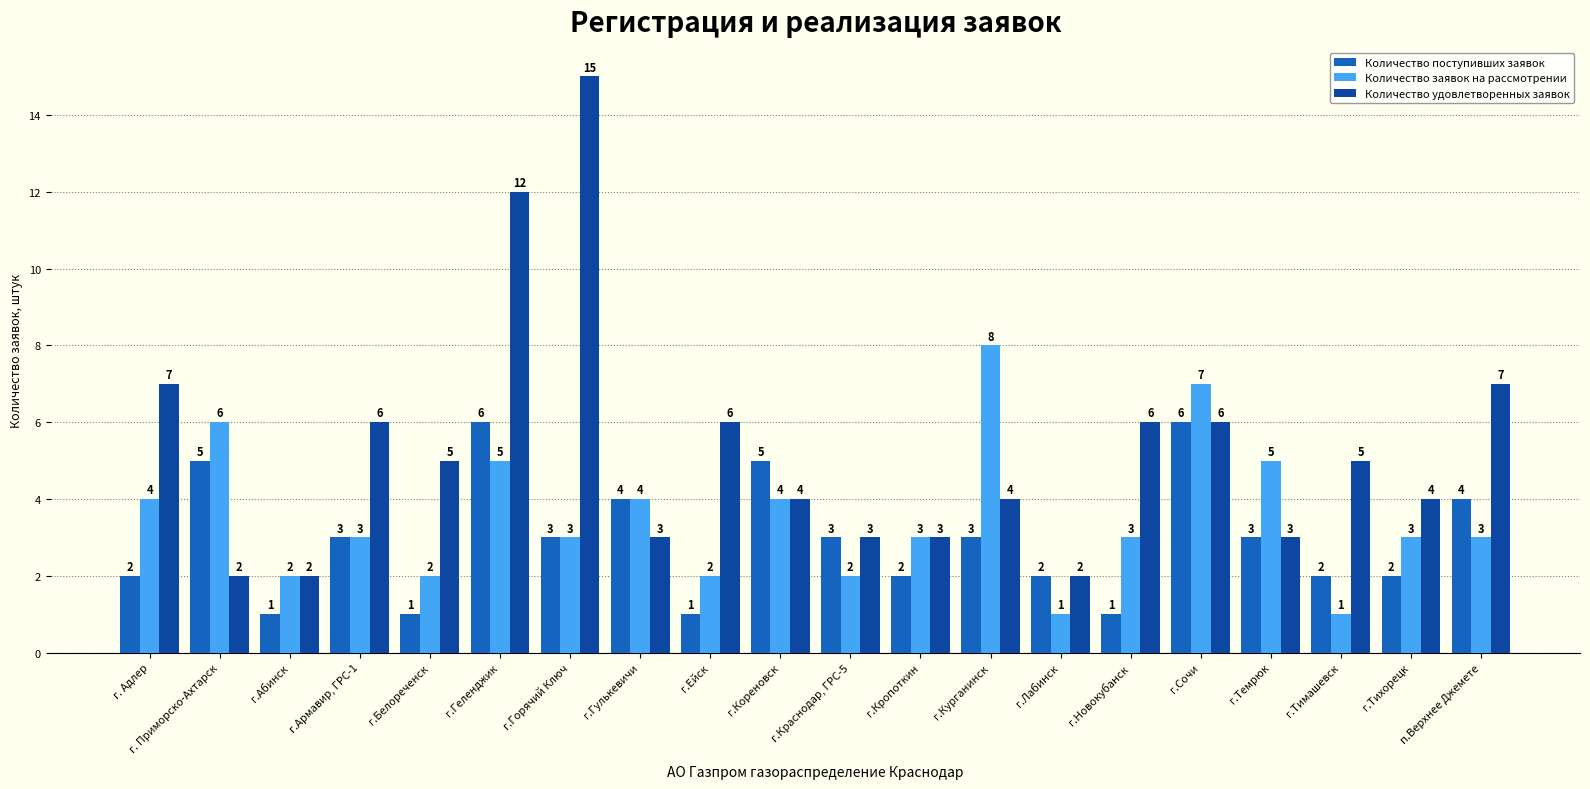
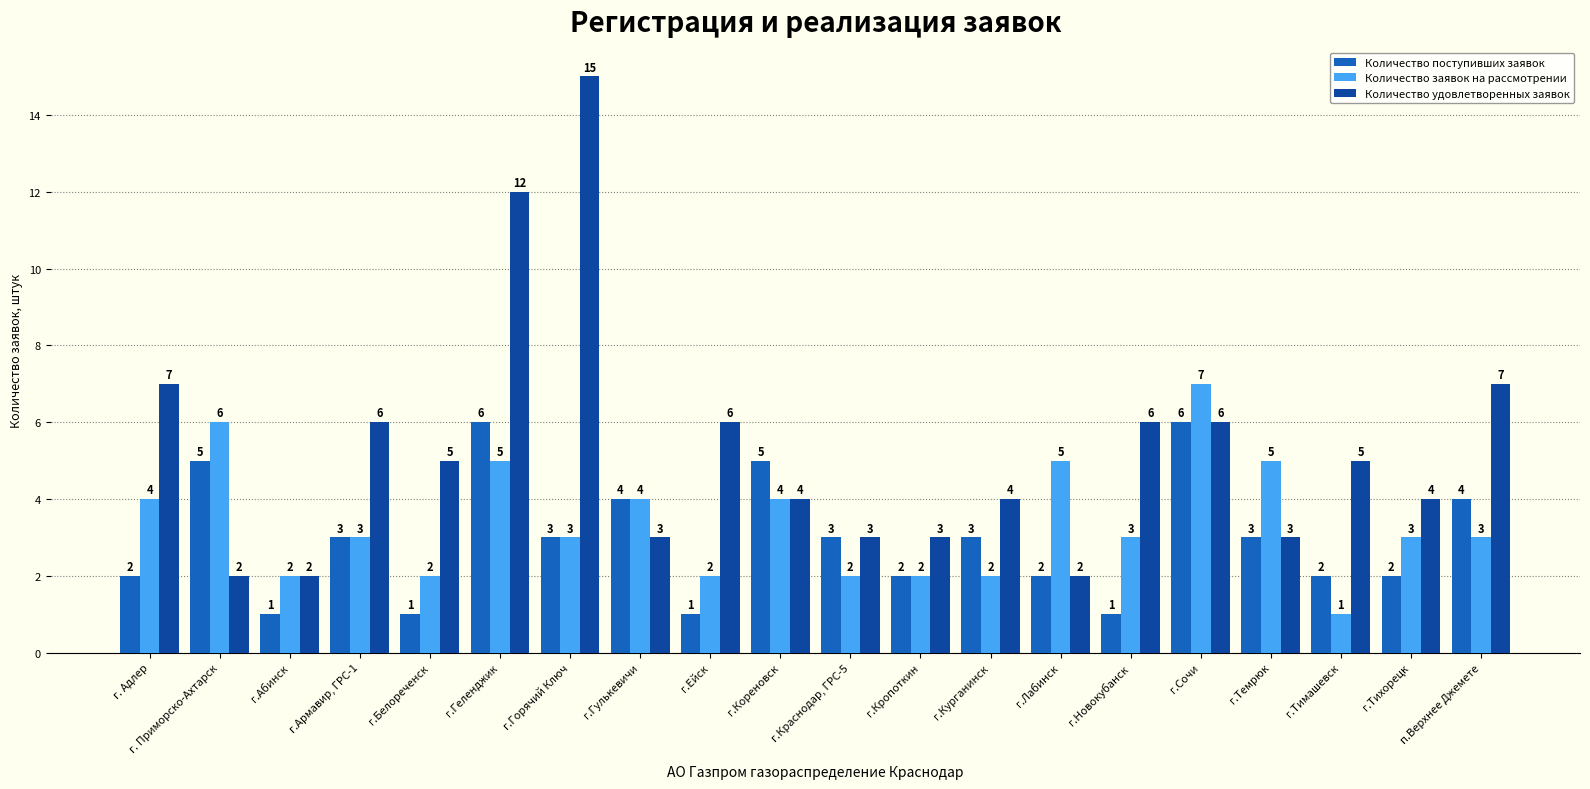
  {
    "Количество заявок на рассмотрении": {
      "г. Адлер": 4,
      "г. Приморско-Ахтарск": 6,
      "г.Абинск": 2,
      "г.Армавир, ГРС-1": 3,
      "г.Белореченск": 2,
      "г.Геленджик": 5,
      "г.Горячий Ключ": 3,
      "г.Гулькевичи": 4,
      "г.Ейск": 2,
      "г.Кореновск": 4,
      "г.Краснодар, ГРС-5": 2,
-     "г.Кропоткин": 3,
-     "г.Курганинск": 8,
-     "г.Лабинск": 1,
+     "г.Кропоткин": 2,
+     "г.Курганинск": 2,
+     "г.Лабинск": 5,
      "г.Новокубанск": 3,
      "г.Сочи": 7,
      "г.Темрюк": 5,
      "г.Тимашевск": 1,
      "г.Тихорецк": 3,
      "п.Верхнее Джемете": 3
    }
  }
